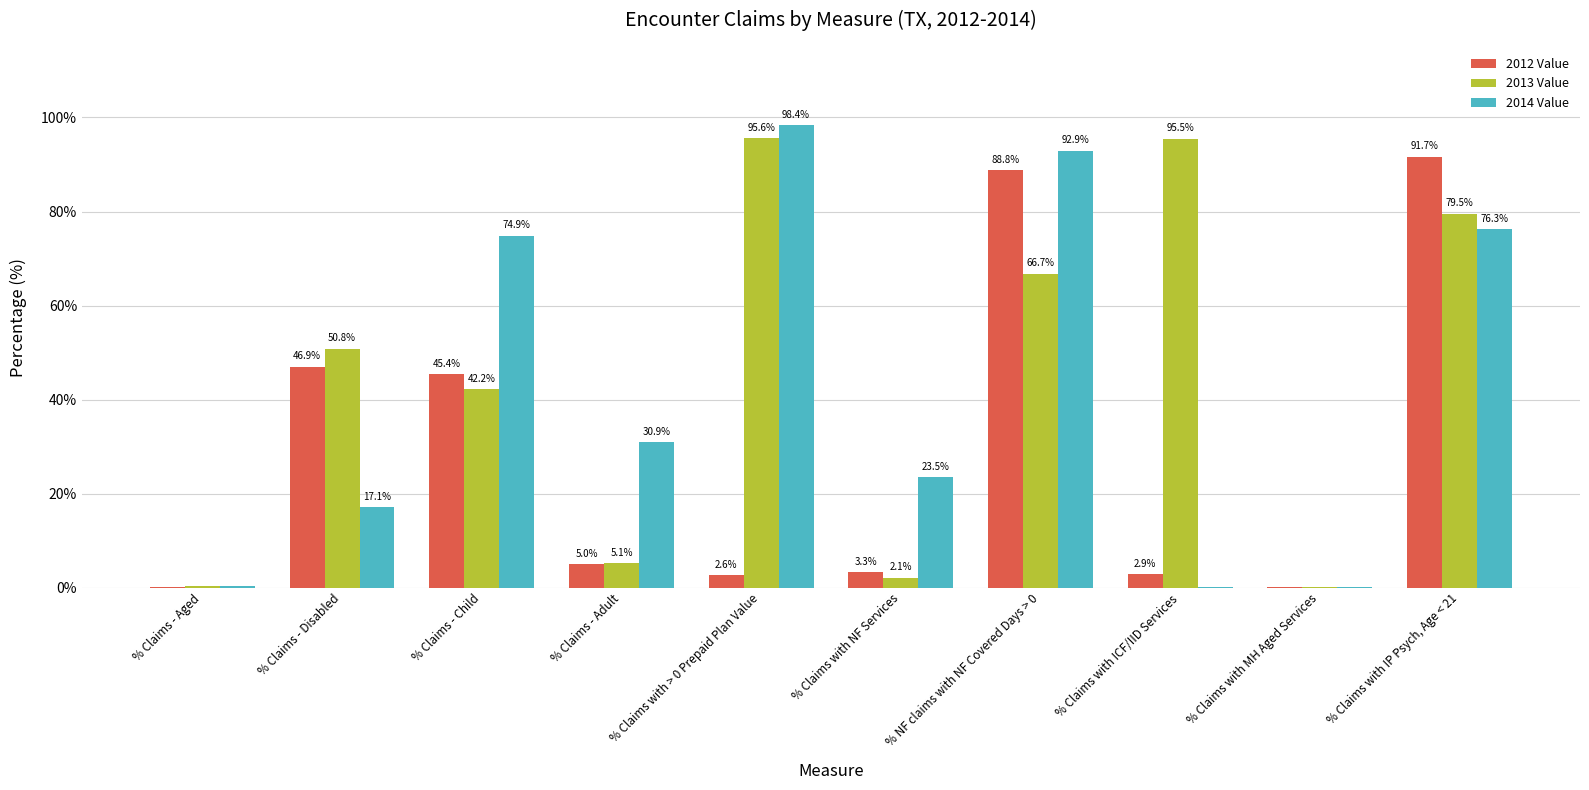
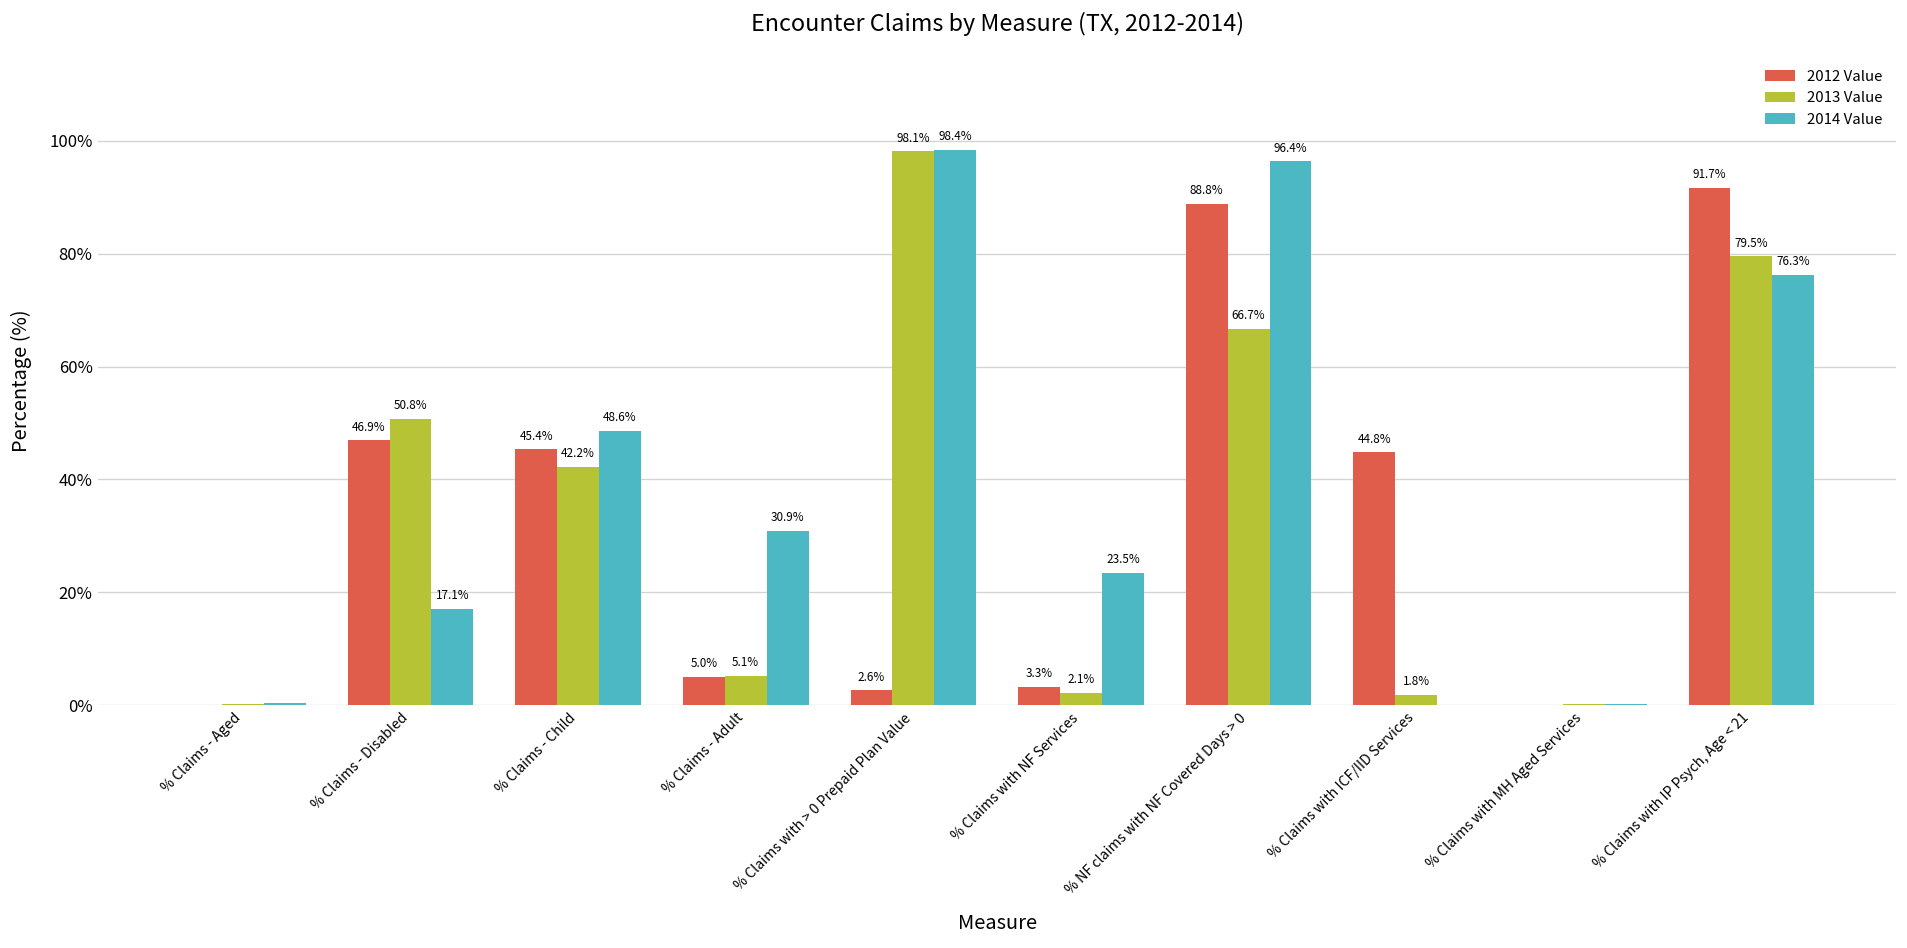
  {
    "2012 Value": {
      "% Claims - Disabled": "46.9%",
      "% Claims - Child": "45.4%",
      "% Claims - Adult": "5.0%",
      "% Claims with > 0 Prepaid Plan Value": "2.6%",
      "% Claims with NF Services": "3.3%",
      "% NF claims with NF Covered Days > 0": "88.8%",
-     "% Claims with ICF/IID Services": "2.9%",
+     "% Claims with ICF/IID Services": "44.8%",
      "% Claims with IP Psych, Age < 21": "91.7%"
    },
    "2013 Value": {
      "% Claims - Disabled": "50.8%",
      "% Claims - Child": "42.2%",
      "% Claims - Adult": "5.1%",
-     "% Claims with > 0 Prepaid Plan Value": "95.6%",
+     "% Claims with > 0 Prepaid Plan Value": "98.1%",
      "% Claims with NF Services": "2.1%",
      "% NF claims with NF Covered Days > 0": "66.7%",
-     "% Claims with ICF/IID Services": "95.5%",
+     "% Claims with ICF/IID Services": "1.8%",
      "% Claims with IP Psych, Age < 21": "79.5%"
    },
    "2014 Value": {
      "% Claims - Disabled": "17.1%",
-     "% Claims - Child": "74.9%",
+     "% Claims - Child": "48.6%",
      "% Claims - Adult": "30.9%",
      "% Claims with > 0 Prepaid Plan Value": "98.4%",
      "% Claims with NF Services": "23.5%",
-     "% NF claims with NF Covered Days > 0": "92.9%",
+     "% NF claims with NF Covered Days > 0": "96.4%",
      "% Claims with IP Psych, Age < 21": "76.3%"
    }
  }
